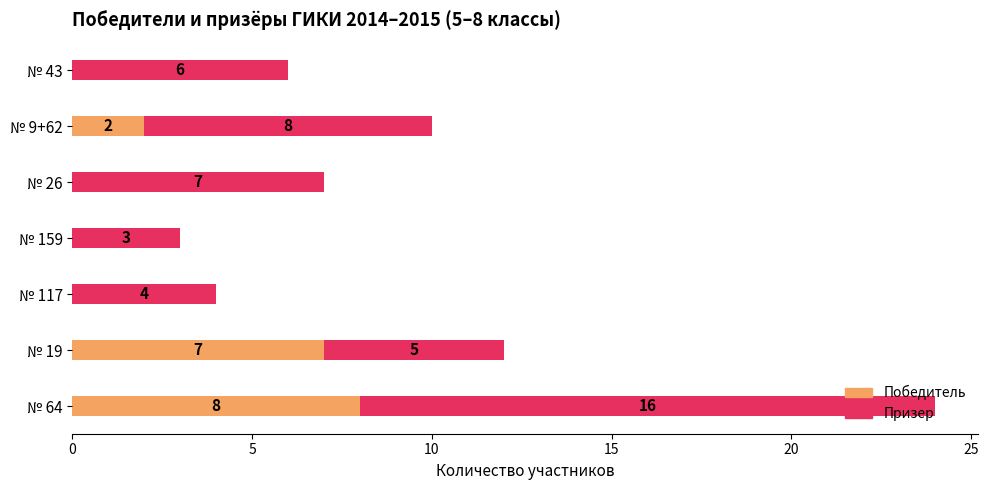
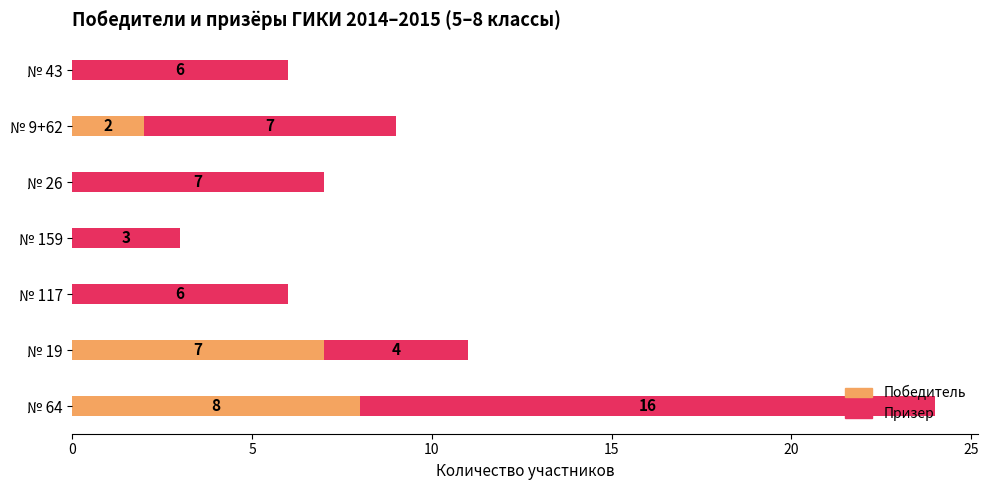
  {
    "Победитель": {
      "№ 9+62": 2,
      "№ 19": 7,
      "№ 64": 8
    },
    "Призер": {
      "№ 43": 6,
-     "№ 9+62": 8,
+     "№ 9+62": 7,
      "№ 26": 7,
      "№ 159": 3,
-     "№ 117": 4,
-     "№ 19": 5,
+     "№ 117": 6,
+     "№ 19": 4,
      "№ 64": 16
    }
  }
